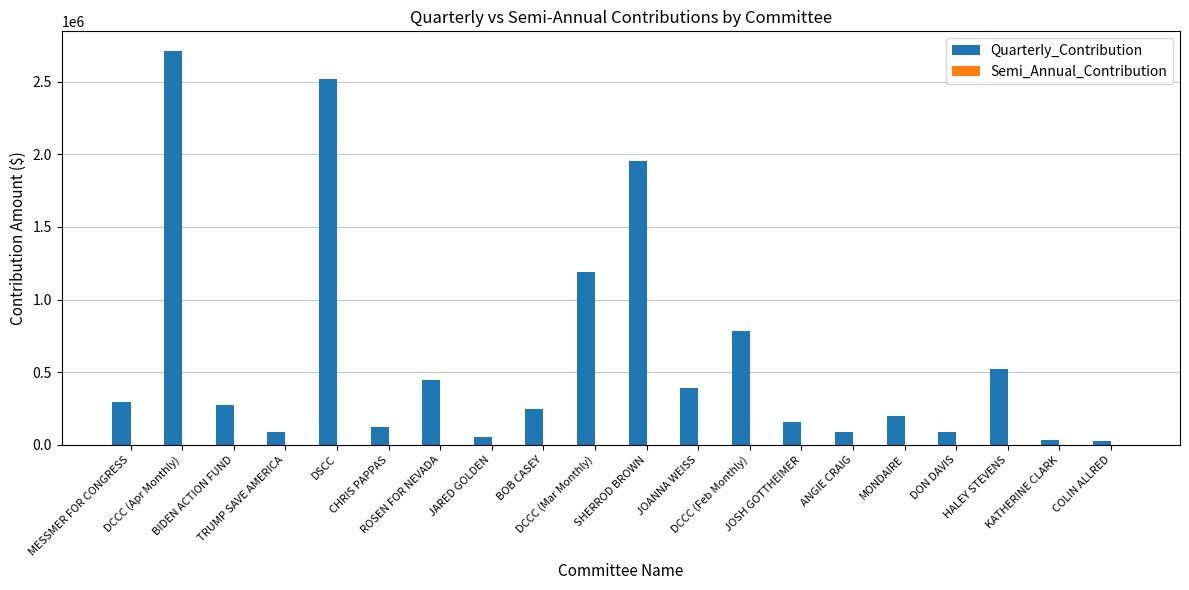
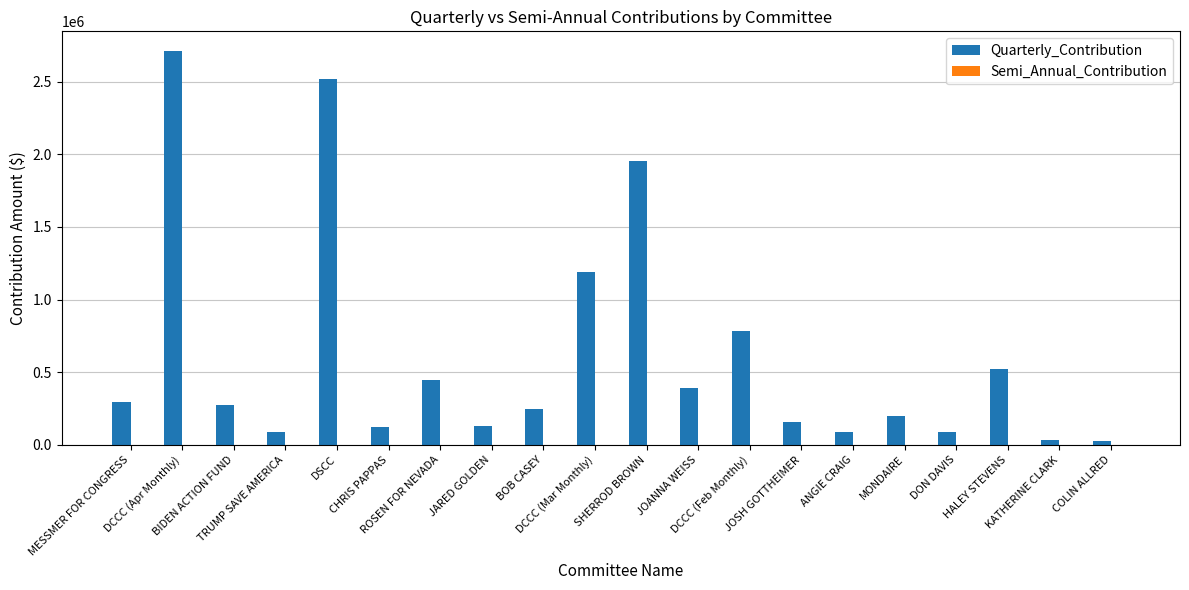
  {
    "Quarterly_Contribution": {
      "MESSMER FOR CONGRESS": 300000,
      "DCCC (Apr Monthly)": 2710000,
      "BIDEN ACTION FUND": 280000,
      "TRUMP SAVE AMERICA": 90000,
      "DSCC": 2520000,
      "CHRIS PAPPAS": 120000,
      "ROSEN FOR NEVADA": 440000,
-     "JARED GOLDEN": 50000,
+     "JARED GOLDEN": 130000,
      "BOB CASEY": 250000,
      "DCCC (Mar Monthly)": 1190000,
      "SHERROD BROWN": 1950000,
      "JOANNA WEISS": 390000,
      "DCCC (Feb Monthly)": 780000,
      "JOSH GOTTHEIMER": 160000,
      "ANGIE CRAIG": 90000,
      "MONDAIRE": 200000,
      "DON DAVIS": 90000,
      "HALEY STEVENS": 520000,
      "KATHERINE CLARK": 40000,
      "COLIN ALLRED": 30000
    },
    "Semi_Annual_Contribution": {
      "MESSMER FOR CONGRESS": 0,
      "DCCC (Apr Monthly)": 0,
      "BIDEN ACTION FUND": 0,
      "TRUMP SAVE AMERICA": 0,
      "DSCC": 0,
      "CHRIS PAPPAS": 0,
      "ROSEN FOR NEVADA": 0,
      "JARED GOLDEN": 0,
      "BOB CASEY": 0,
      "DCCC (Mar Monthly)": 0,
      "SHERROD BROWN": 0,
      "JOANNA WEISS": 0,
      "DCCC (Feb Monthly)": 0,
      "JOSH GOTTHEIMER": 0,
      "ANGIE CRAIG": 0,
      "MONDAIRE": 0,
      "DON DAVIS": 0,
      "HALEY STEVENS": 0,
      "KATHERINE CLARK": 0,
      "COLIN ALLRED": 0
    }
  }
